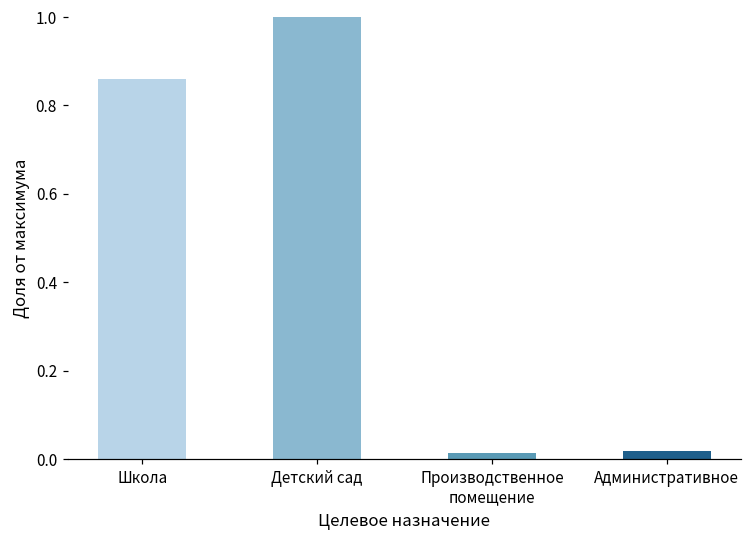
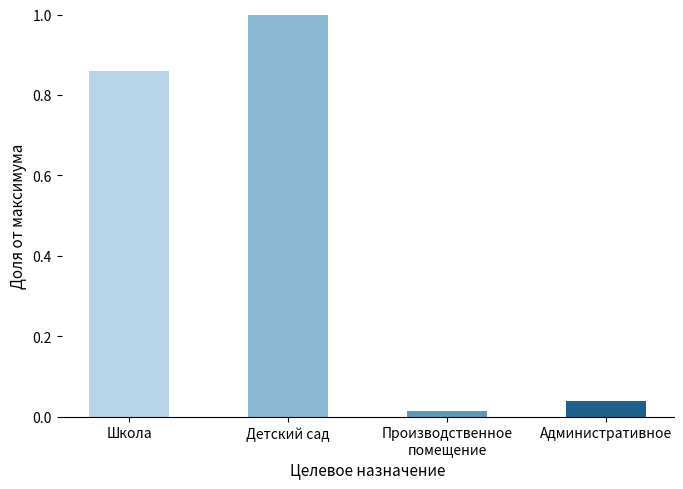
  {
    "Школа": 0.86,
    "Детский сад": 1.00,
    "Производственное помещение": 0.01,
-   "Административное": 0.02
+   "Административное": 0.04
  }
